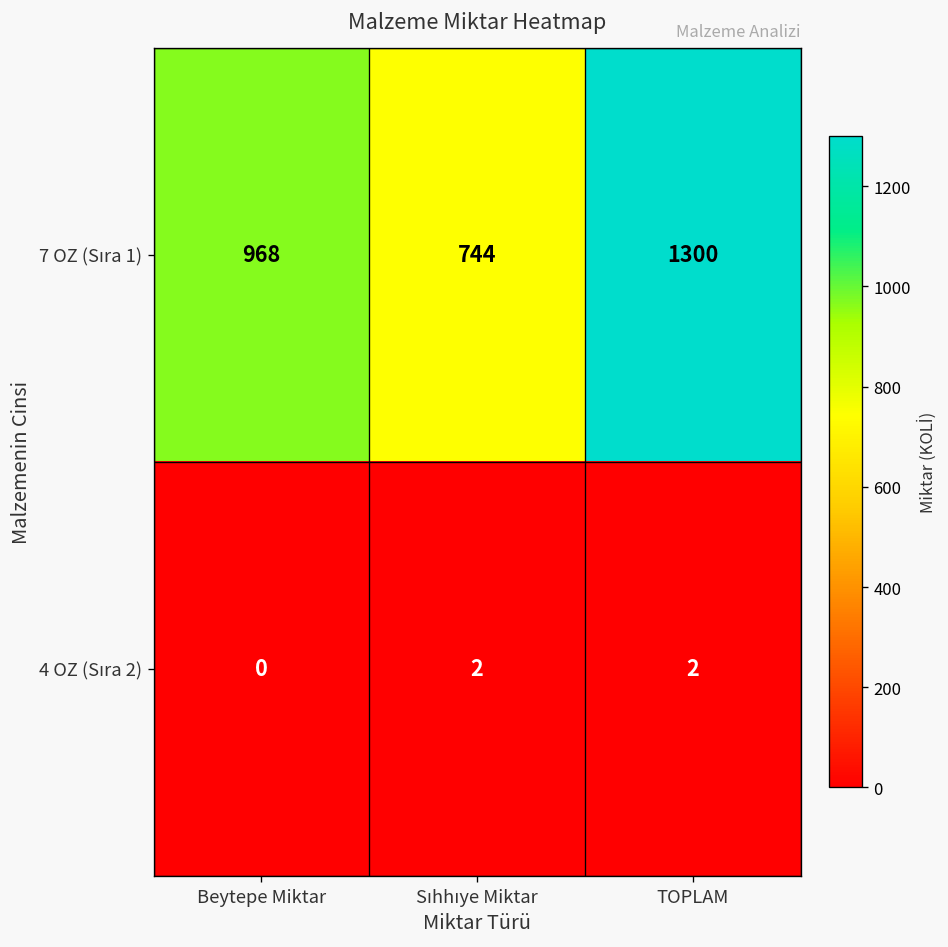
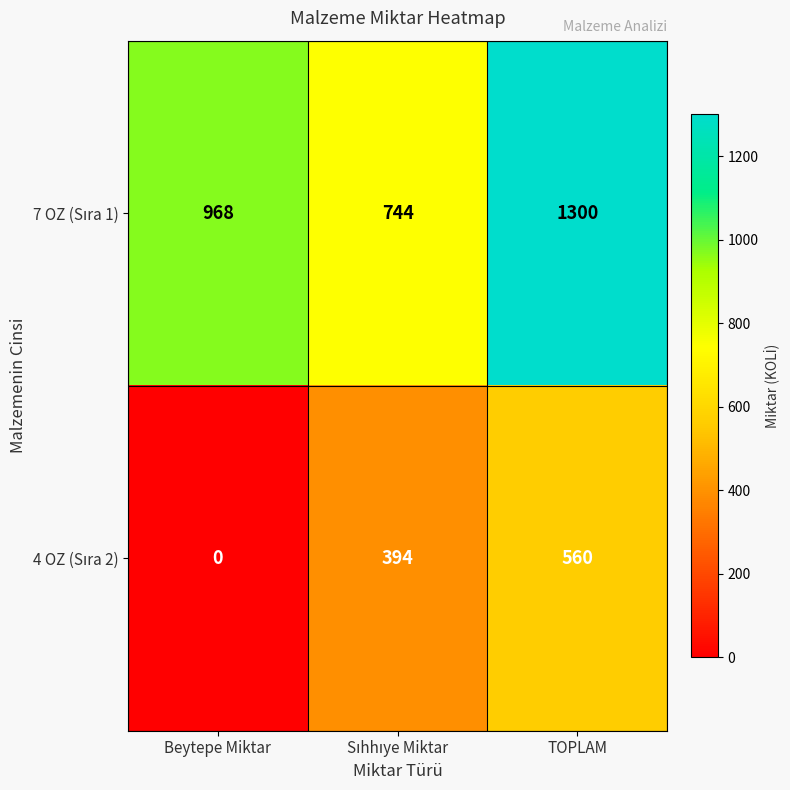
  {
    "7 OZ (Sıra 1)": {
      "Beytepe Miktar": 968,
      "Sıhhıye Miktar": 744,
      "TOPLAM": 1300
    },
    "4 OZ (Sıra 2)": {
      "Beytepe Miktar": 0,
-     "Sıhhıye Miktar": 2,
-     "TOPLAM": 2
+     "Sıhhıye Miktar": 394,
+     "TOPLAM": 560
    }
  }
